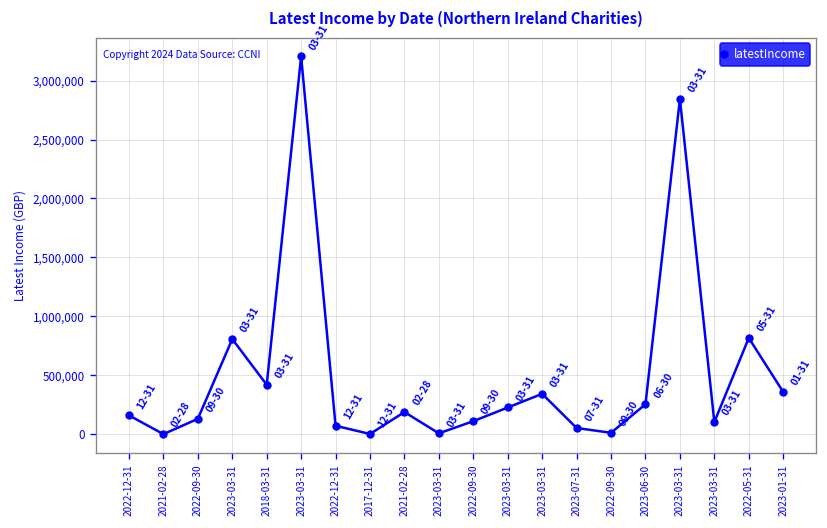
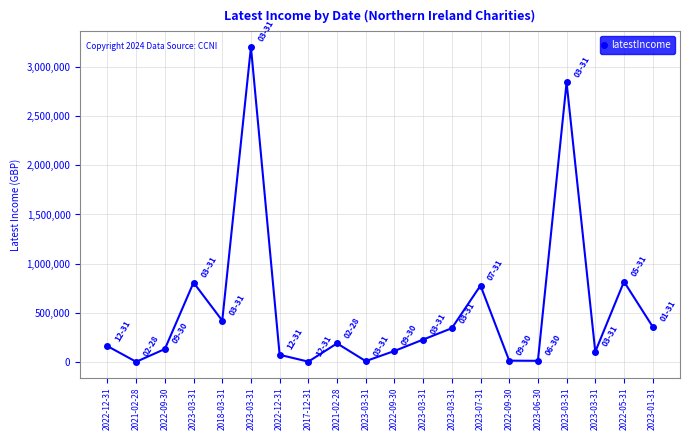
  {
    "2017-12-31": "0",
-   "2023-07-31": "100,000",
-   "2023-06-30": "300,000"
+   "2023-07-31": "800,000",
+   "2023-06-30": "0"
  }
